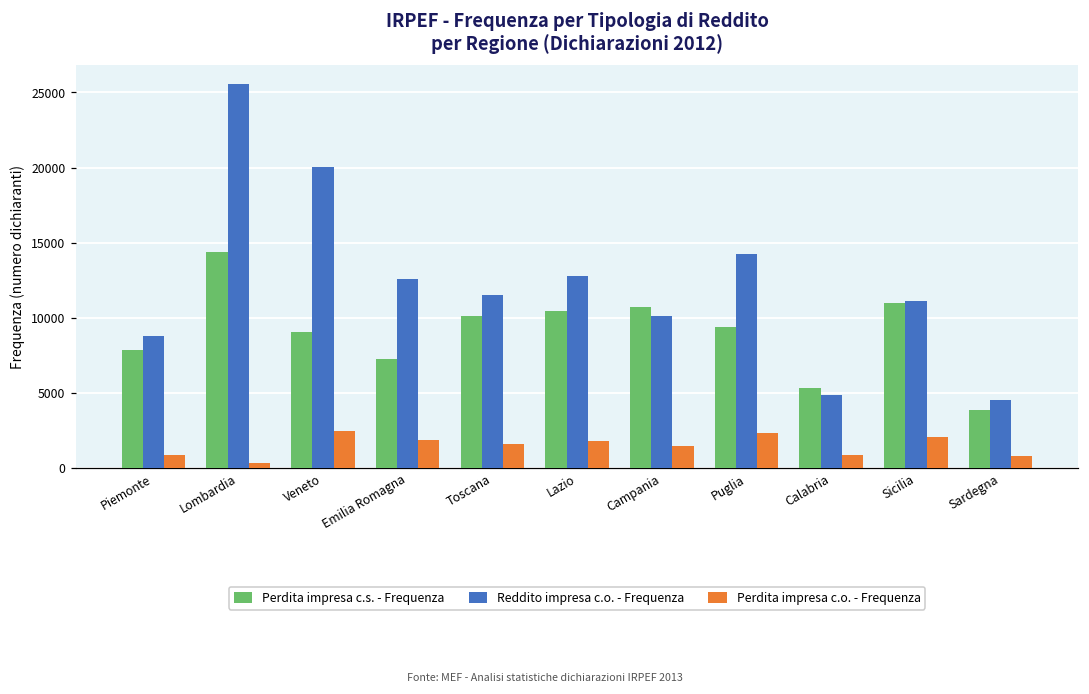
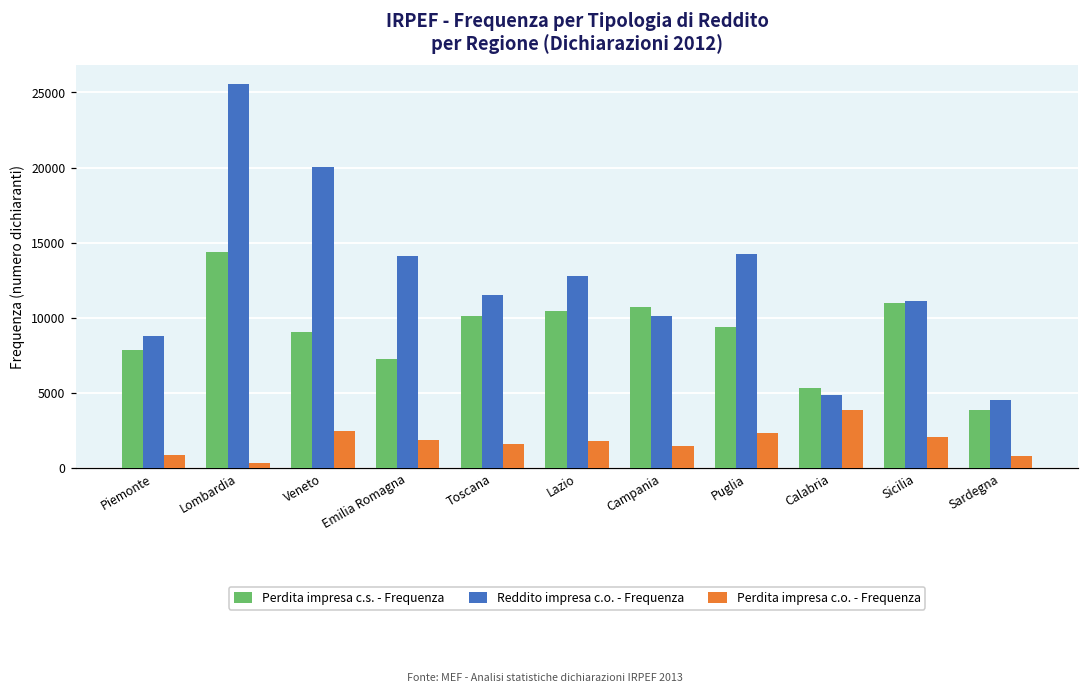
  {
    "Perdita impresa c.s. - Frequenza": {
      "Piemonte": 7800,
      "Lombardia": 14400,
      "Veneto": 9100,
      "Emilia Romagna": 7200,
      "Toscana": 10100,
      "Lazio": 10400,
      "Campania": 10700,
      "Puglia": 9400,
      "Calabria": 5300,
      "Sicilia": 11000,
      "Sardegna": 3800
    },
    "Reddito impresa c.o. - Frequenza": {
      "Piemonte": 8800,
      "Lombardia": 25500,
      "Veneto": 20000,
-     "Emilia Romagna": 12600,
+     "Emilia Romagna": 14100,
      "Toscana": 11500,
      "Lazio": 12800,
      "Campania": 10100,
      "Puglia": 14300,
      "Calabria": 4900,
      "Sicilia": 11100,
      "Sardegna": 4500
    },
    "Perdita impresa c.o. - Frequenza": {
      "Piemonte": 900,
      "Lombardia": 300,
      "Veneto": 2400,
      "Emilia Romagna": 1800,
      "Toscana": 1600,
      "Lazio": 1800,
      "Campania": 1500,
      "Puglia": 2400,
-     "Calabria": 900,
+     "Calabria": 3800,
      "Sicilia": 2100,
      "Sardegna": 800
    }
  }
